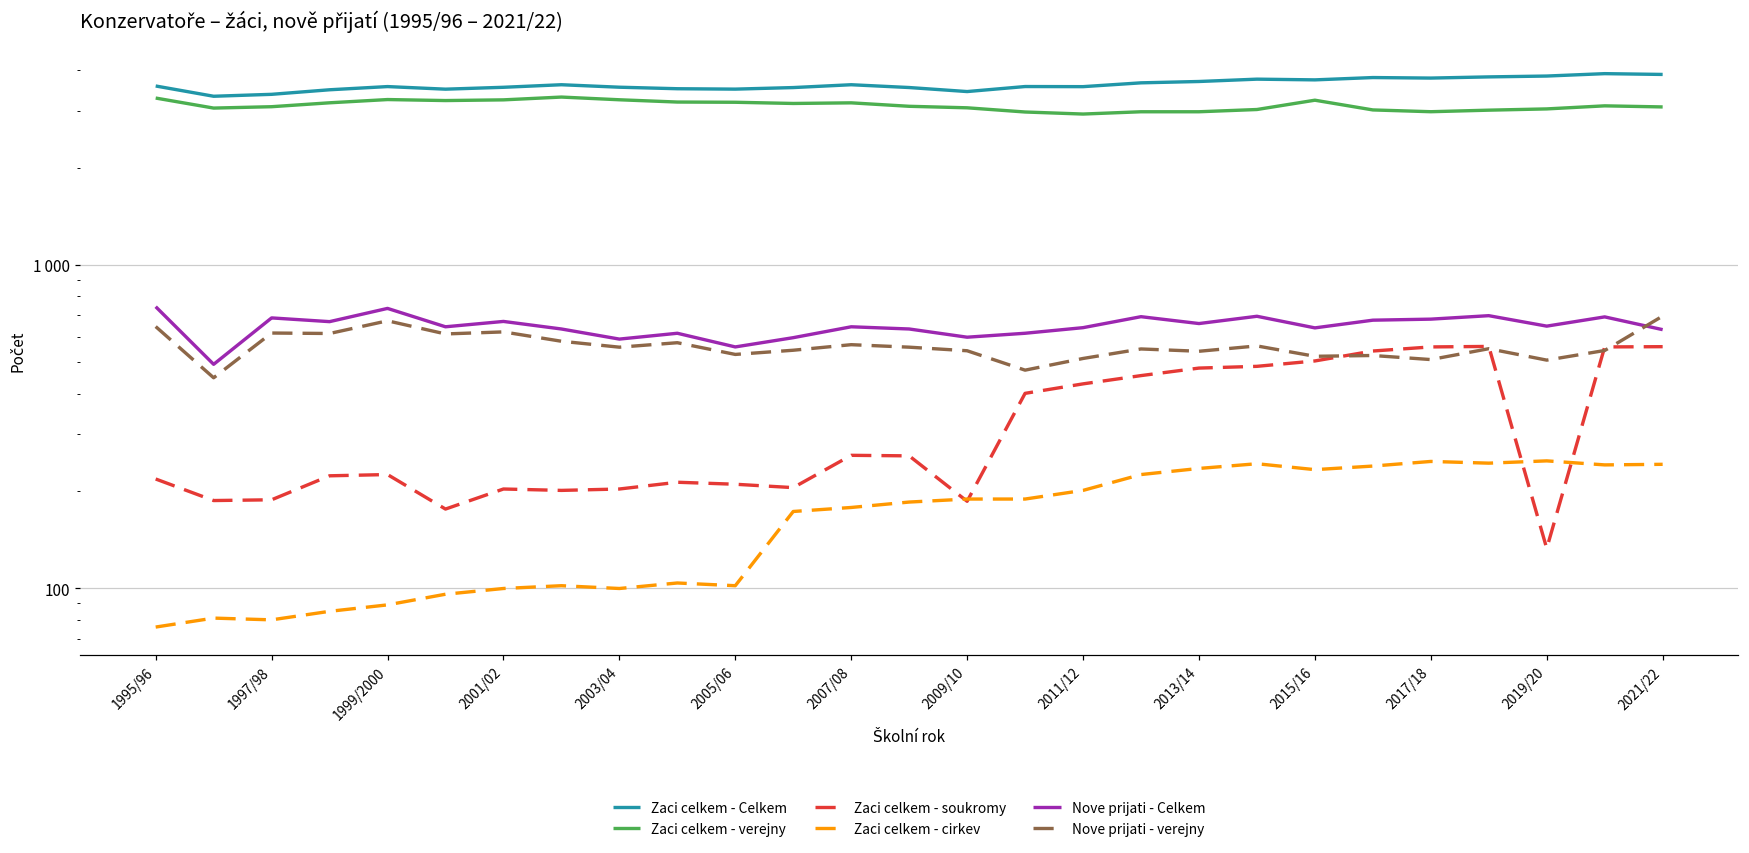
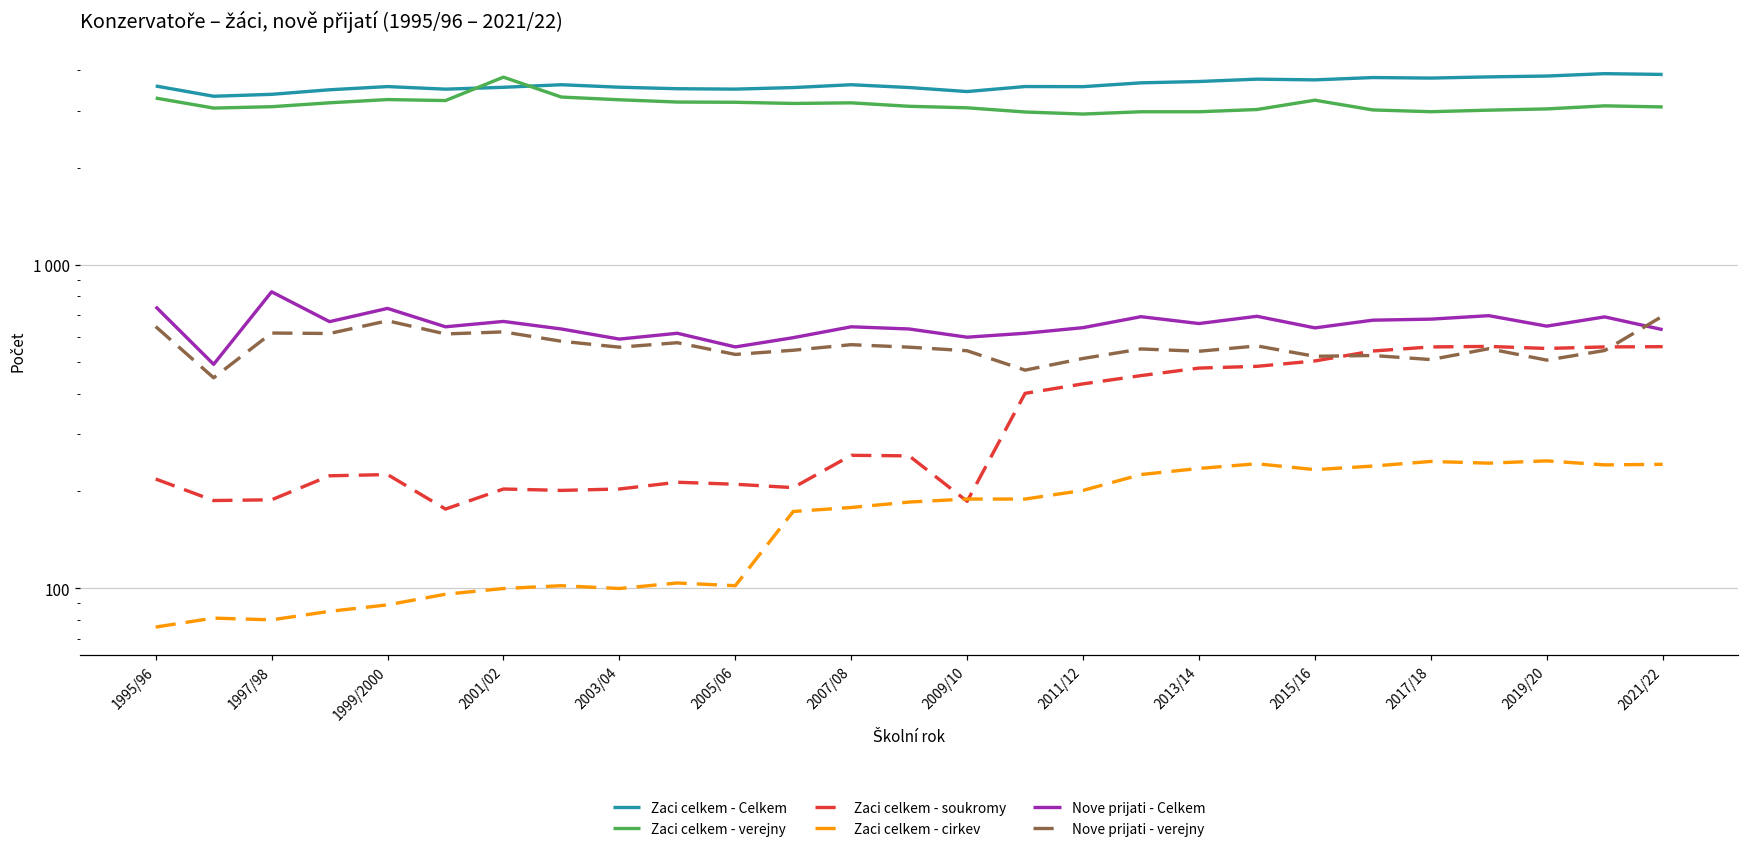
  {
    "Zaci celkem - Celkem": {
      "1995/96": 3600,
      "1997/98": 3400,
      "1999/2000": 3600,
      "2001/02": 3500,
      "2003/04": 3500,
      "2005/06": 3500,
      "2007/08": 3600,
      "2009/10": 3400,
      "2011/12": 3600,
      "2013/14": 3700,
      "2015/16": 3700,
      "2017/18": 3800,
      "2019/20": 3800,
      "2021/22": 3900
    },
    "Zaci celkem - verejny": {
      "1995/96": 3300,
      "1997/98": 3100,
      "1999/2000": 3200,
-     "2001/02": 3200,
+     "2001/02": 3800,
      "2003/04": 3200,
      "2005/06": 3200,
      "2007/08": 3200,
      "2009/10": 3100,
      "2011/12": 2900,
      "2013/14": 3000,
      "2015/16": 3200,
      "2017/18": 3000,
      "2019/20": 3000,
      "2021/22": 3100
    },
    "Zaci celkem - soukromy": {
      "1995/96": 220,
      "1997/98": 190,
      "1999/2000": 230,
      "2001/02": 200,
      "2003/04": 200,
      "2005/06": 210,
      "2007/08": 260,
      "2011/12": 430,
      "2013/14": 480,
      "2015/16": 510,
      "2017/18": 560,
-     "2019/20": 130,
+     "2019/20": 550,
      "2021/22": 560
    },
    "Zaci celkem - cirkev": {
      "1995/96": 76,
      "1997/98": 80,
      "1999/2000": 89,
      "2001/02": 100,
      "2003/04": 100,
      "2005/06": 102,
      "2007/08": 180,
      "2011/12": 200,
      "2013/14": 240,
      "2015/16": 230,
      "2017/18": 250,
      "2019/20": 250,
      "2021/22": 240
    },
    "Nove prijati - Celkem": {
      "1995/96": 740,
-     "1997/98": 690,
+     "1997/98": 830,
      "1999/2000": 730,
      "2001/02": 670,
      "2003/04": 590,
      "2005/06": 560,
      "2007/08": 640,
      "2009/10": 600,
      "2011/12": 640,
      "2013/14": 660,
      "2015/16": 640,
      "2017/18": 680,
      "2019/20": 650,
      "2021/22": 630
    },
    "Nove prijati - verejny": {
      "1995/96": 650,
      "1997/98": 620,
      "1999/2000": 670,
      "2001/02": 620,
      "2003/04": 560,
      "2005/06": 530,
      "2007/08": 570,
      "2009/10": 540,
      "2011/12": 510,
      "2013/14": 540,
      "2015/16": 520,
      "2017/18": 510,
      "2019/20": 510,
      "2021/22": 700
    }
  }
